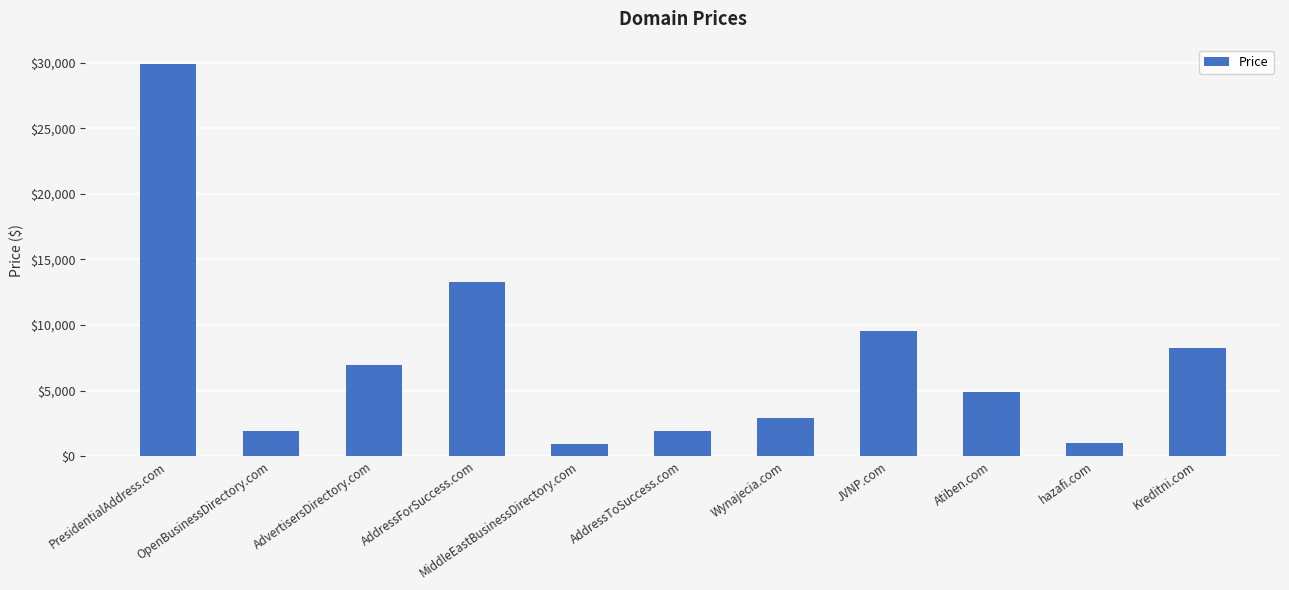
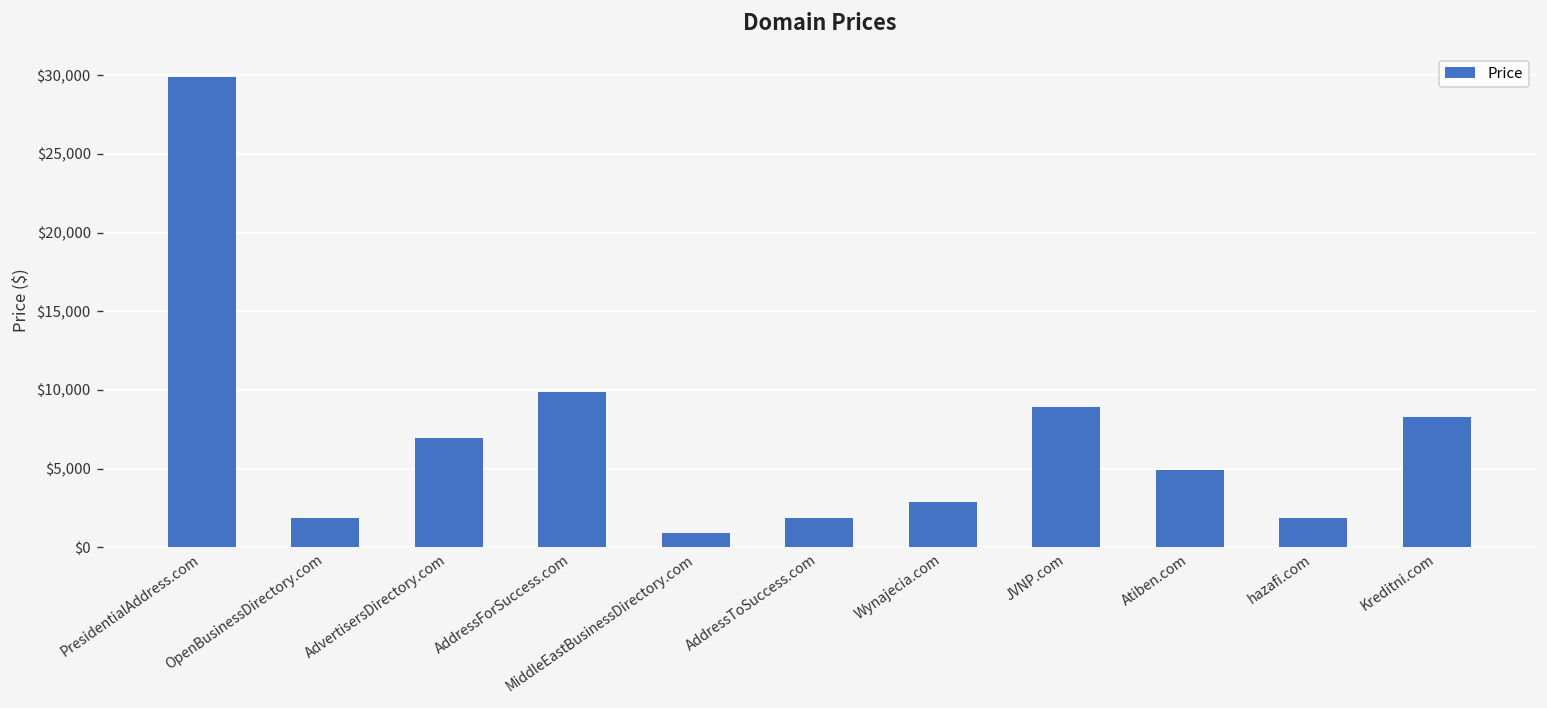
  {
    "PresidentialAddress.com": "$29,900",
    "OpenBusinessDirectory.com": "$1,900",
    "AdvertisersDirectory.com": "$7,000",
-   "AddressForSuccess.com": "$13,300",
+   "AddressForSuccess.com": "$9,900",
    "MiddleEastBusinessDirectory.com": "$900",
    "AddressToSuccess.com": "$1,900",
    "Wynajecia.com": "$2,900",
-   "JVNP.com": "$9,600",
+   "JVNP.com": "$8,900",
    "Atiben.com": "$4,900",
-   "hazafi.com": "$1,000",
+   "hazafi.com": "$1,900",
    "Kreditni.com": "$8,300"
  }
